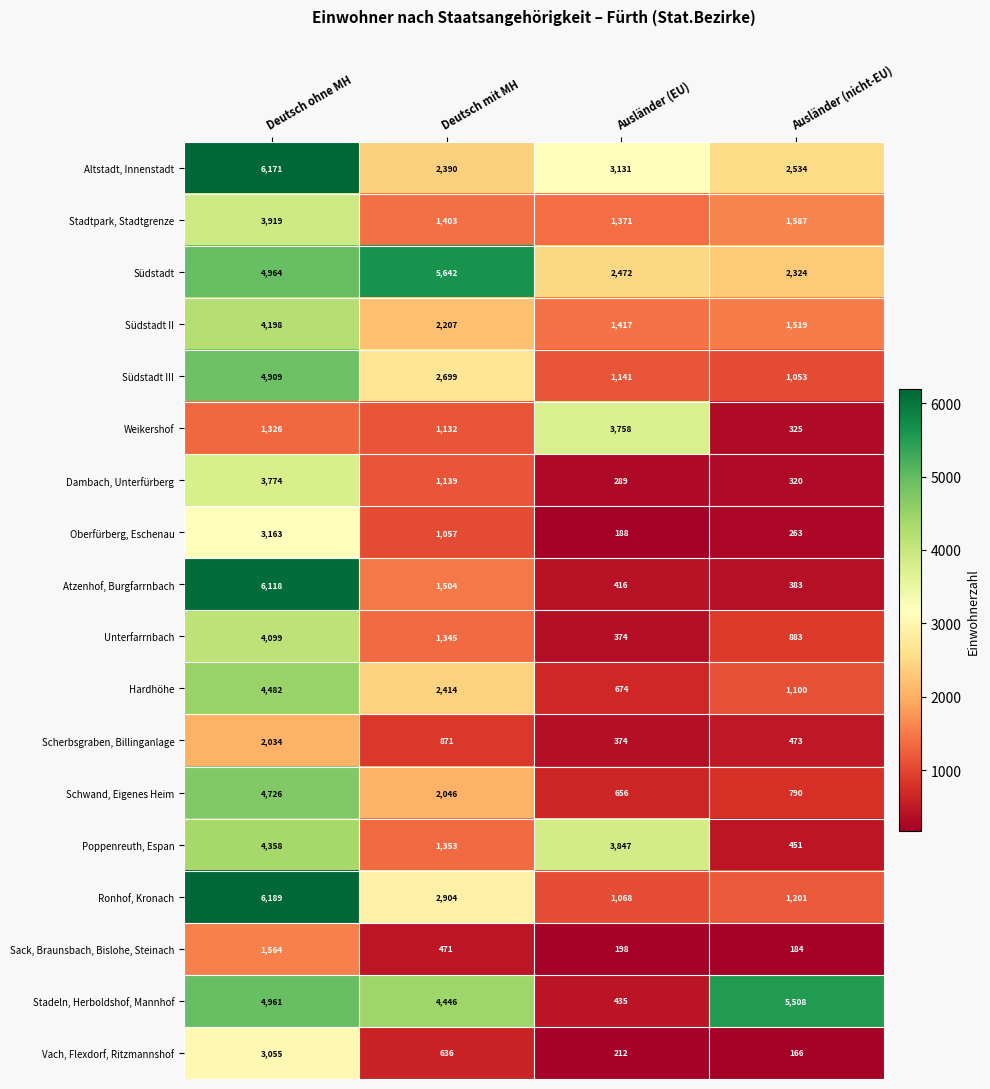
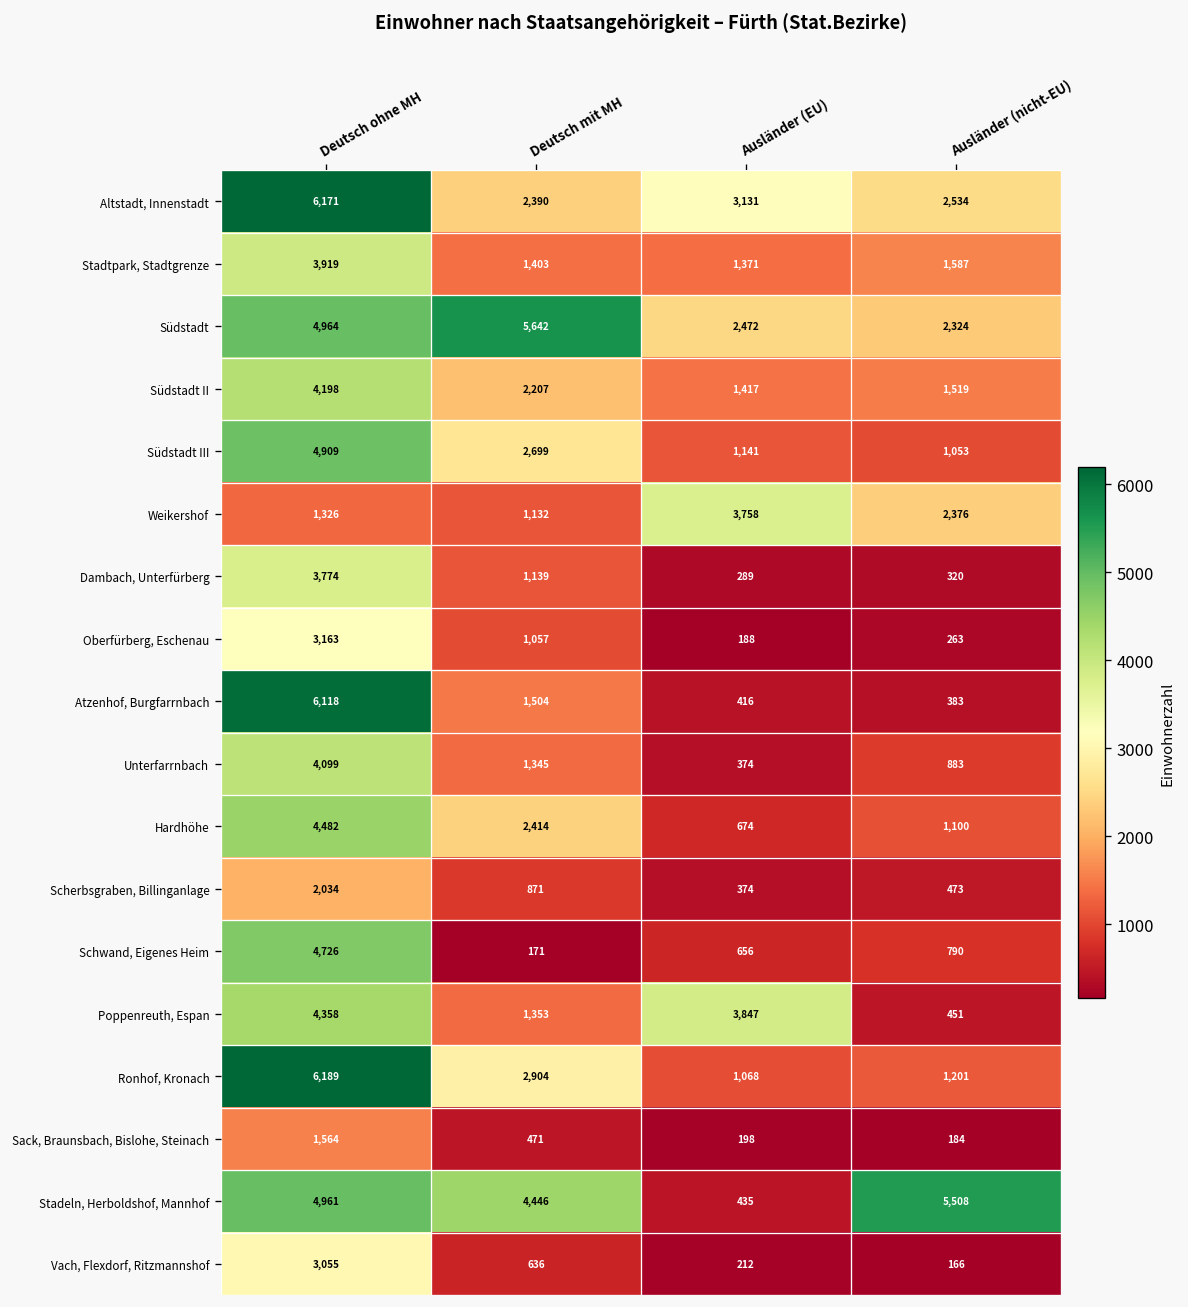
  {
    "Altstadt, Innenstadt": {
      "Deutsch ohne MH": "6,171",
      "Deutsch mit MH": "2,390",
      "Ausländer (EU)": "3,131",
      "Ausländer (nicht-EU)": "2,534"
    },
    "Stadtpark, Stadtgrenze": {
      "Deutsch ohne MH": "3,919",
      "Deutsch mit MH": "1,403",
      "Ausländer (EU)": "1,371",
      "Ausländer (nicht-EU)": "1,587"
    },
    "Südstadt": {
      "Deutsch ohne MH": "4,964",
      "Deutsch mit MH": "5,642",
      "Ausländer (EU)": "2,472",
      "Ausländer (nicht-EU)": "2,324"
    },
    "Südstadt II": {
      "Deutsch ohne MH": "4,198",
      "Deutsch mit MH": "2,207",
      "Ausländer (EU)": "1,417",
      "Ausländer (nicht-EU)": "1,519"
    },
    "Südstadt III": {
      "Deutsch ohne MH": "4,909",
      "Deutsch mit MH": "2,699",
      "Ausländer (EU)": "1,141",
      "Ausländer (nicht-EU)": "1,053"
    },
    "Weikershof": {
      "Deutsch ohne MH": "1,326",
      "Deutsch mit MH": "1,132",
      "Ausländer (EU)": "3,758",
-     "Ausländer (nicht-EU)": "325"
+     "Ausländer (nicht-EU)": "2,376"
    },
    "Dambach, Unterfürberg": {
      "Deutsch ohne MH": "3,774",
      "Deutsch mit MH": "1,139",
      "Ausländer (EU)": "289",
      "Ausländer (nicht-EU)": "320"
    },
    "Oberfürberg, Eschenau": {
      "Deutsch ohne MH": "3,163",
      "Deutsch mit MH": "1,057",
      "Ausländer (EU)": "188",
      "Ausländer (nicht-EU)": "263"
    },
    "Atzenhof, Burgfarrnbach": {
      "Deutsch ohne MH": "6,118",
      "Deutsch mit MH": "1,504",
      "Ausländer (EU)": "416",
      "Ausländer (nicht-EU)": "383"
    },
    "Unterfarrnbach": {
      "Deutsch ohne MH": "4,099",
      "Deutsch mit MH": "1,345",
      "Ausländer (EU)": "374",
      "Ausländer (nicht-EU)": "883"
    },
    "Hardhöhe": {
      "Deutsch ohne MH": "4,482",
      "Deutsch mit MH": "2,414",
      "Ausländer (EU)": "674",
      "Ausländer (nicht-EU)": "1,100"
    },
    "Scherbsgraben, Billinganlage": {
      "Deutsch ohne MH": "2,034",
      "Deutsch mit MH": "871",
      "Ausländer (EU)": "374",
      "Ausländer (nicht-EU)": "473"
    },
    "Schwand, Eigenes Heim": {
      "Deutsch ohne MH": "4,726",
-     "Deutsch mit MH": "2,046",
+     "Deutsch mit MH": "171",
      "Ausländer (EU)": "656",
      "Ausländer (nicht-EU)": "790"
    },
    "Poppenreuth, Espan": {
      "Deutsch ohne MH": "4,358",
      "Deutsch mit MH": "1,353",
      "Ausländer (EU)": "3,847",
      "Ausländer (nicht-EU)": "451"
    },
    "Ronhof, Kronach": {
      "Deutsch ohne MH": "6,189",
      "Deutsch mit MH": "2,904",
      "Ausländer (EU)": "1,068",
      "Ausländer (nicht-EU)": "1,201"
    },
    "Sack, Braunsbach, Bislohe, Steinach": {
      "Deutsch ohne MH": "1,564",
      "Deutsch mit MH": "471",
      "Ausländer (EU)": "198",
      "Ausländer (nicht-EU)": "184"
    },
    "Stadeln, Herboldshof, Mannhof": {
      "Deutsch ohne MH": "4,961",
      "Deutsch mit MH": "4,446",
      "Ausländer (EU)": "435",
      "Ausländer (nicht-EU)": "5,508"
    },
    "Vach, Flexdorf, Ritzmannshof": {
      "Deutsch ohne MH": "3,055",
      "Deutsch mit MH": "636",
      "Ausländer (EU)": "212",
      "Ausländer (nicht-EU)": "166"
    }
  }
